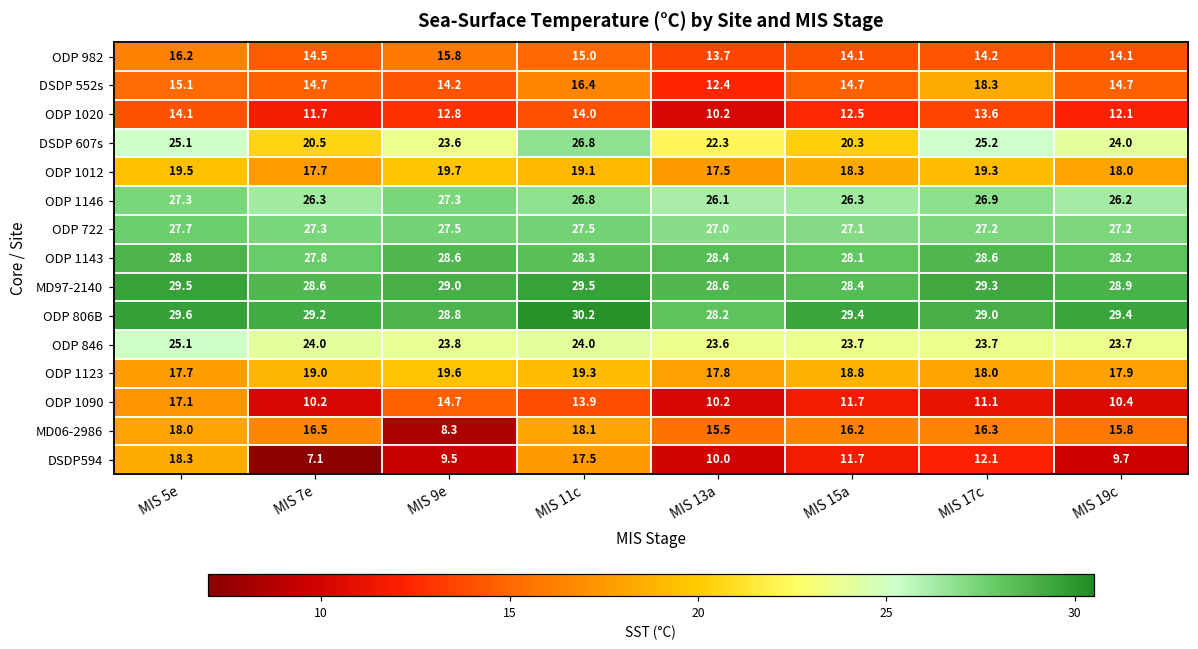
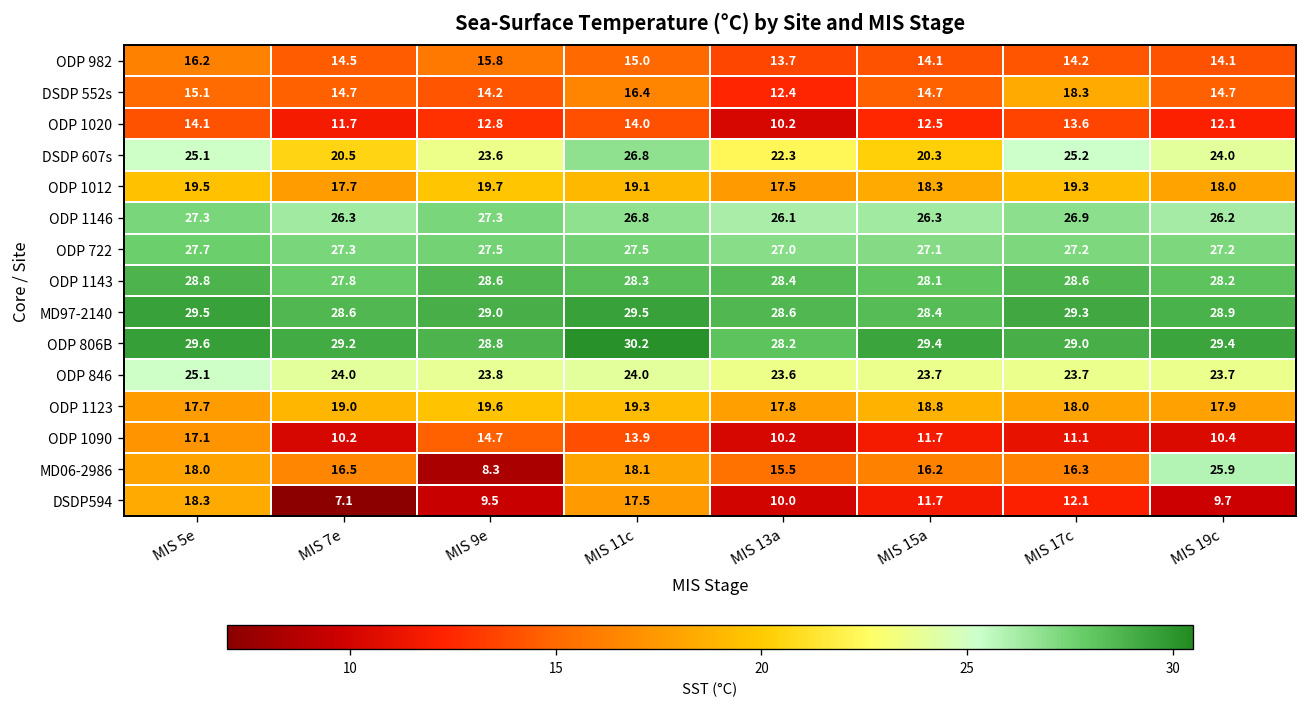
  {
    "ODP 982": {
      "MIS 5e": 16.2,
      "MIS 7e": 14.5,
      "MIS 9e": 15.8,
      "MIS 11c": 15.0,
      "MIS 13a": 13.7,
      "MIS 15a": 14.1,
      "MIS 17c": 14.2,
      "MIS 19c": 14.1
    },
    "DSDP 552s": {
      "MIS 5e": 15.1,
      "MIS 7e": 14.7,
      "MIS 9e": 14.2,
      "MIS 11c": 16.4,
      "MIS 13a": 12.4,
      "MIS 15a": 14.7,
      "MIS 17c": 18.3,
      "MIS 19c": 14.7
    },
    "ODP 1020": {
      "MIS 5e": 14.1,
      "MIS 7e": 11.7,
      "MIS 9e": 12.8,
      "MIS 11c": 14.0,
      "MIS 13a": 10.2,
      "MIS 15a": 12.5,
      "MIS 17c": 13.6,
      "MIS 19c": 12.1
    },
    "DSDP 607s": {
      "MIS 5e": 25.1,
      "MIS 7e": 20.5,
      "MIS 9e": 23.6,
      "MIS 11c": 26.8,
      "MIS 13a": 22.3,
      "MIS 15a": 20.3,
      "MIS 17c": 25.2,
      "MIS 19c": 24.0
    },
    "ODP 1012": {
      "MIS 5e": 19.5,
      "MIS 7e": 17.7,
      "MIS 9e": 19.7,
      "MIS 11c": 19.1,
      "MIS 13a": 17.5,
      "MIS 15a": 18.3,
      "MIS 17c": 19.3,
      "MIS 19c": 18.0
    },
    "ODP 1146": {
      "MIS 5e": 27.3,
      "MIS 7e": 26.3,
      "MIS 9e": 27.3,
      "MIS 11c": 26.8,
      "MIS 13a": 26.1,
      "MIS 15a": 26.3,
      "MIS 17c": 26.9,
      "MIS 19c": 26.2
    },
    "ODP 722": {
      "MIS 5e": 27.7,
      "MIS 7e": 27.3,
      "MIS 9e": 27.5,
      "MIS 11c": 27.5,
      "MIS 13a": 27.0,
      "MIS 15a": 27.1,
      "MIS 17c": 27.2,
      "MIS 19c": 27.2
    },
    "ODP 1143": {
      "MIS 5e": 28.8,
      "MIS 7e": 27.8,
      "MIS 9e": 28.6,
      "MIS 11c": 28.3,
      "MIS 13a": 28.4,
      "MIS 15a": 28.1,
      "MIS 17c": 28.6,
      "MIS 19c": 28.2
    },
    "MD97-2140": {
      "MIS 5e": 29.5,
      "MIS 7e": 28.6,
      "MIS 9e": 29.0,
      "MIS 11c": 29.5,
      "MIS 13a": 28.6,
      "MIS 15a": 28.4,
      "MIS 17c": 29.3,
      "MIS 19c": 28.9
    },
    "ODP 806B": {
      "MIS 5e": 29.6,
      "MIS 7e": 29.2,
      "MIS 9e": 28.8,
      "MIS 11c": 30.2,
      "MIS 13a": 28.2,
      "MIS 15a": 29.4,
      "MIS 17c": 29.0,
      "MIS 19c": 29.4
    },
    "ODP 846": {
      "MIS 5e": 25.1,
      "MIS 7e": 24.0,
      "MIS 9e": 23.8,
      "MIS 11c": 24.0,
      "MIS 13a": 23.6,
      "MIS 15a": 23.7,
      "MIS 17c": 23.7,
      "MIS 19c": 23.7
    },
    "ODP 1123": {
      "MIS 5e": 17.7,
      "MIS 7e": 19.0,
      "MIS 9e": 19.6,
      "MIS 11c": 19.3,
      "MIS 13a": 17.8,
      "MIS 15a": 18.8,
      "MIS 17c": 18.0,
      "MIS 19c": 17.9
    },
    "ODP 1090": {
      "MIS 5e": 17.1,
      "MIS 7e": 10.2,
      "MIS 9e": 14.7,
      "MIS 11c": 13.9,
      "MIS 13a": 10.2,
      "MIS 15a": 11.7,
      "MIS 17c": 11.1,
      "MIS 19c": 10.4
    },
    "MD06-2986": {
      "MIS 5e": 18.0,
      "MIS 7e": 16.5,
      "MIS 9e": 8.3,
      "MIS 11c": 18.1,
      "MIS 13a": 15.5,
      "MIS 15a": 16.2,
      "MIS 17c": 16.3,
-     "MIS 19c": 15.8
+     "MIS 19c": 25.9
    },
    "DSDP594": {
      "MIS 5e": 18.3,
      "MIS 7e": 7.1,
      "MIS 9e": 9.5,
      "MIS 11c": 17.5,
      "MIS 13a": 10.0,
      "MIS 15a": 11.7,
      "MIS 17c": 12.1,
      "MIS 19c": 9.7
    }
  }
